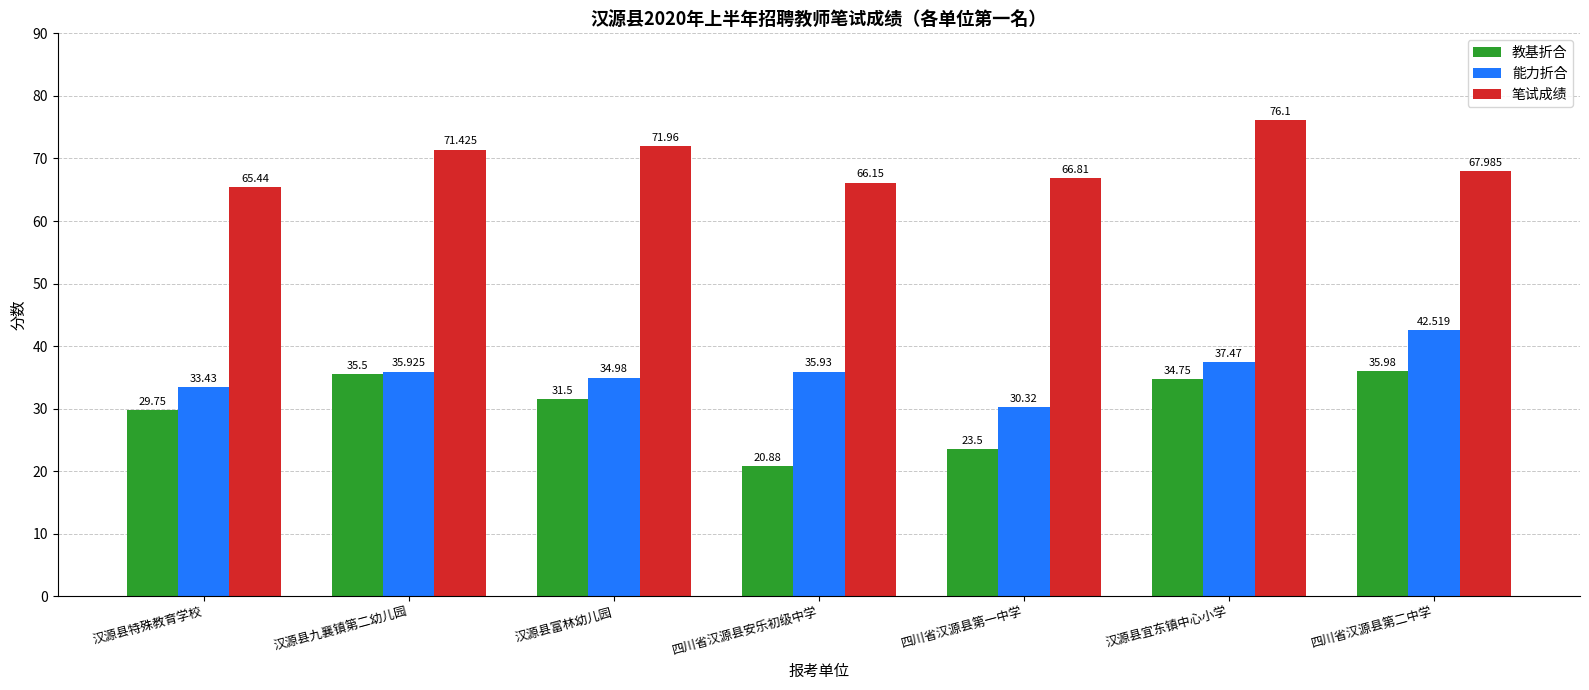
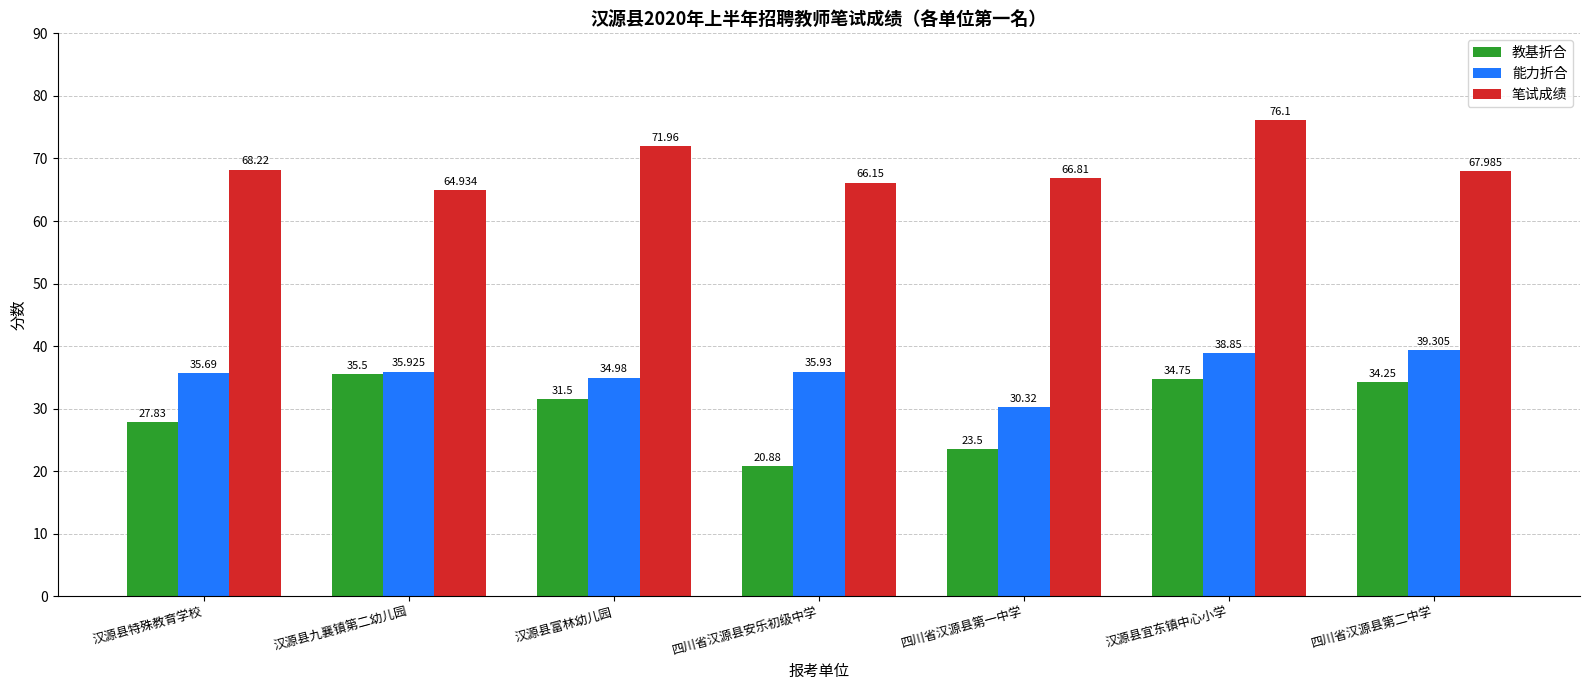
  {
    "教基折合": {
-     "汉源县特殊教育学校": 29.75,
+     "汉源县特殊教育学校": 27.83,
      "汉源县九襄镇第二幼儿园": 35.5,
      "汉源县富林幼儿园": 31.5,
      "四川省汉源县安乐初级中学": 20.88,
      "四川省汉源县第一中学": 23.5,
      "汉源县宜东镇中心小学": 34.75,
-     "四川省汉源县第二中学": 35.98
+     "四川省汉源县第二中学": 34.25
    },
    "能力折合": {
-     "汉源县特殊教育学校": 33.43,
+     "汉源县特殊教育学校": 35.69,
      "汉源县九襄镇第二幼儿园": 35.925,
      "汉源县富林幼儿园": 34.98,
      "四川省汉源县安乐初级中学": 35.93,
      "四川省汉源县第一中学": 30.32,
-     "汉源县宜东镇中心小学": 37.47,
-     "四川省汉源县第二中学": 42.519
+     "汉源县宜东镇中心小学": 38.85,
+     "四川省汉源县第二中学": 39.305
    },
    "笔试成绩": {
-     "汉源县特殊教育学校": 65.44,
-     "汉源县九襄镇第二幼儿园": 71.425,
+     "汉源县特殊教育学校": 68.22,
+     "汉源县九襄镇第二幼儿园": 64.934,
      "汉源县富林幼儿园": 71.96,
      "四川省汉源县安乐初级中学": 66.15,
      "四川省汉源县第一中学": 66.81,
      "汉源县宜东镇中心小学": 76.1,
      "四川省汉源县第二中学": 67.985
    }
  }
